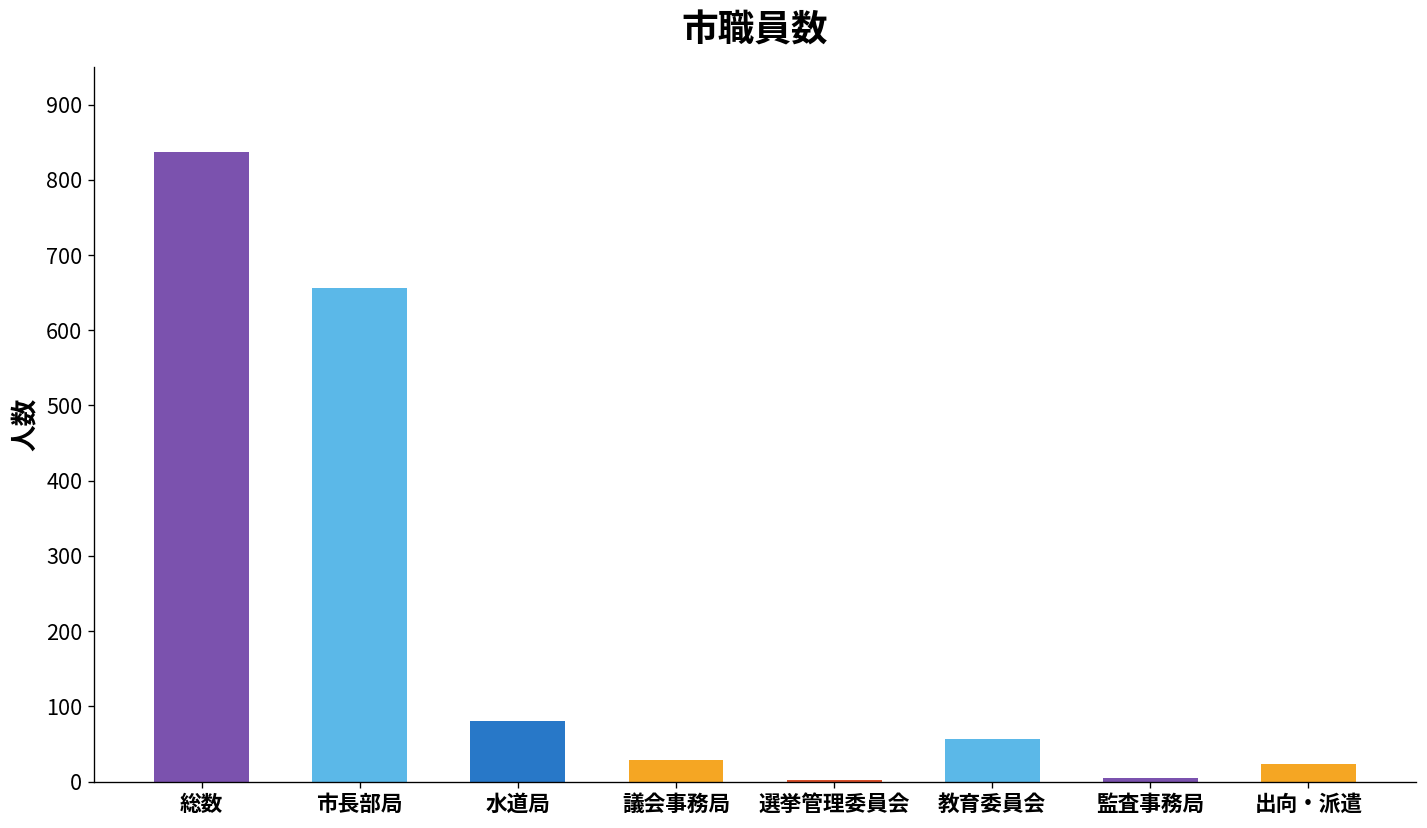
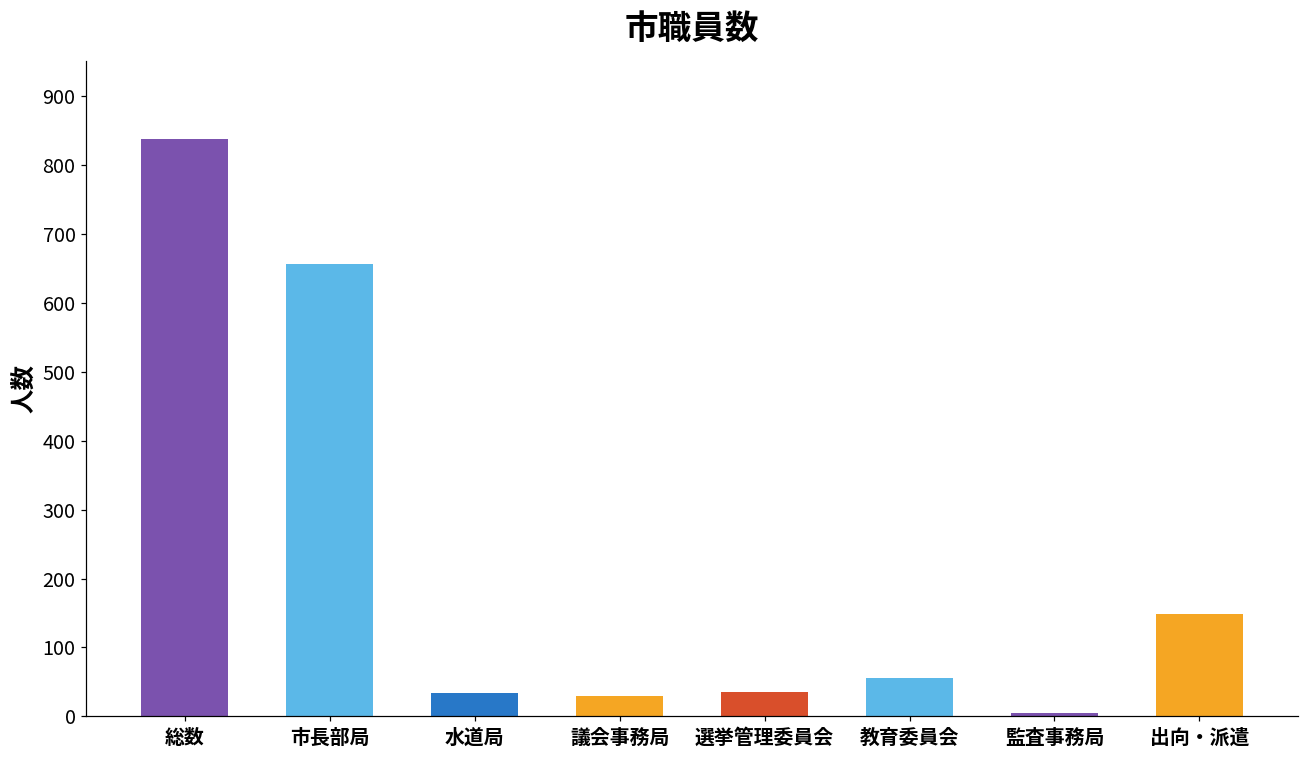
  {
    "総数": 840,
    "市長部局": 660,
-   "水道局": 80,
+   "水道局": 30,
    "議会事務局": 30,
-   "選挙管理委員会": 0,
+   "選挙管理委員会": 40,
    "教育委員会": 60,
    "監査事務局": 10,
-   "出向・派遣": 20
+   "出向・派遣": 150
  }
